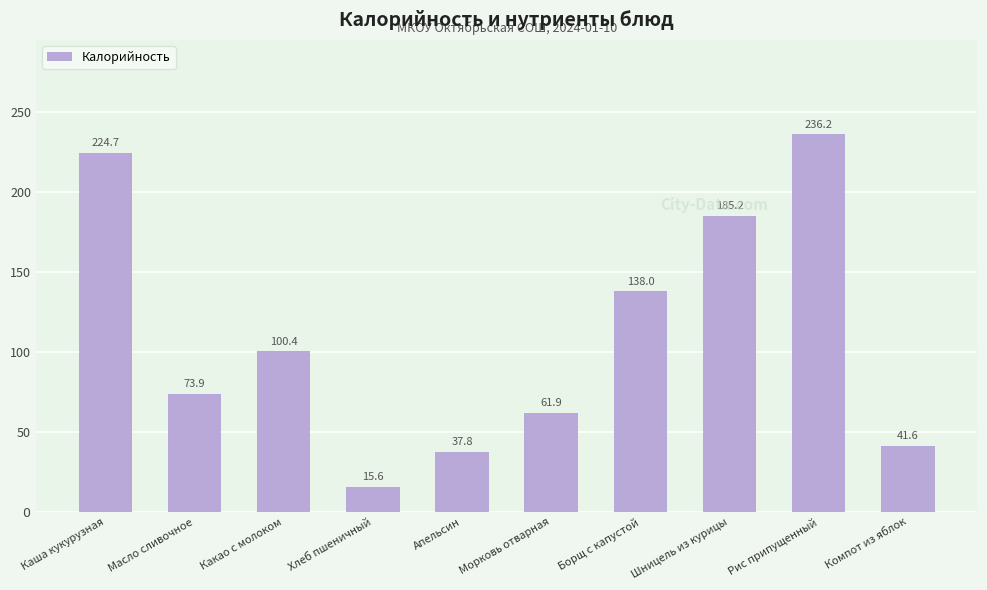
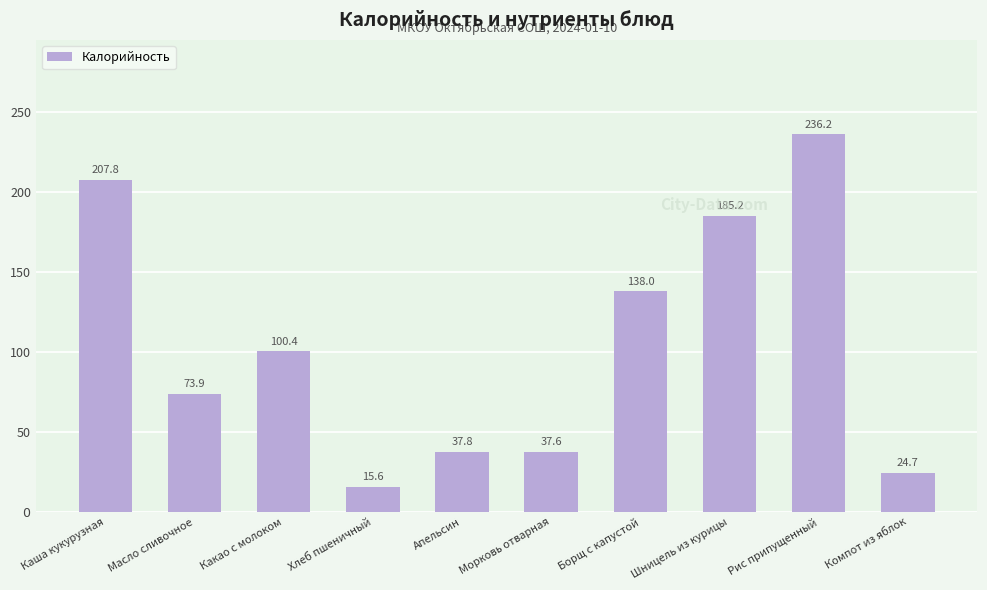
  {
-   "Каша кукурузная": 224.7,
+   "Каша кукурузная": 207.8,
    "Масло сливочное": 73.9,
    "Какао с молоком": 100.4,
    "Хлеб пшеничный": 15.6,
    "Апельсин": 37.8,
-   "Морковь отварная": 61.9,
+   "Морковь отварная": 37.6,
    "Борщ с капустой": 138.0,
    "Шницель из курицы": 185.2,
    "Рис припущенный": 236.2,
-   "Компот из яблок": 41.6
+   "Компот из яблок": 24.7
  }
